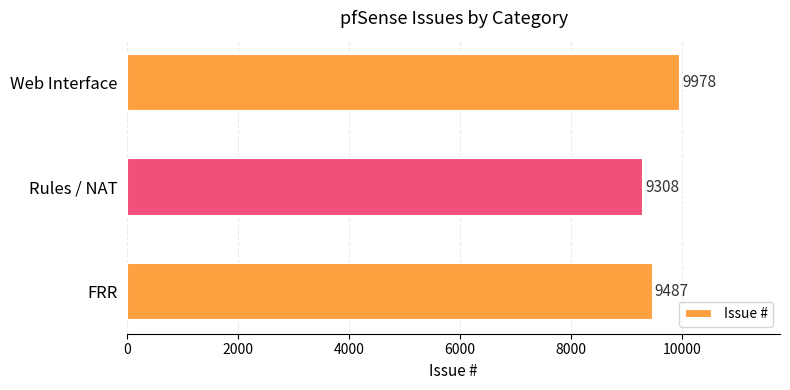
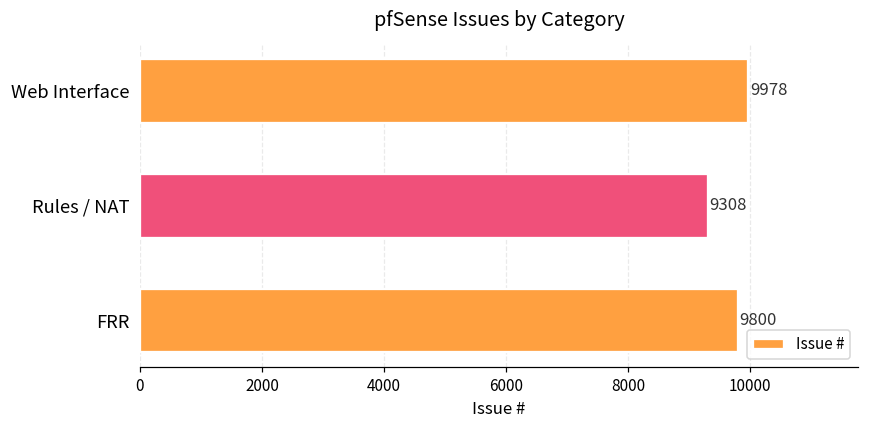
  {
    "Web Interface": 9978,
    "Rules / NAT": 9308,
-   "FRR": 9487
+   "FRR": 9800
  }
